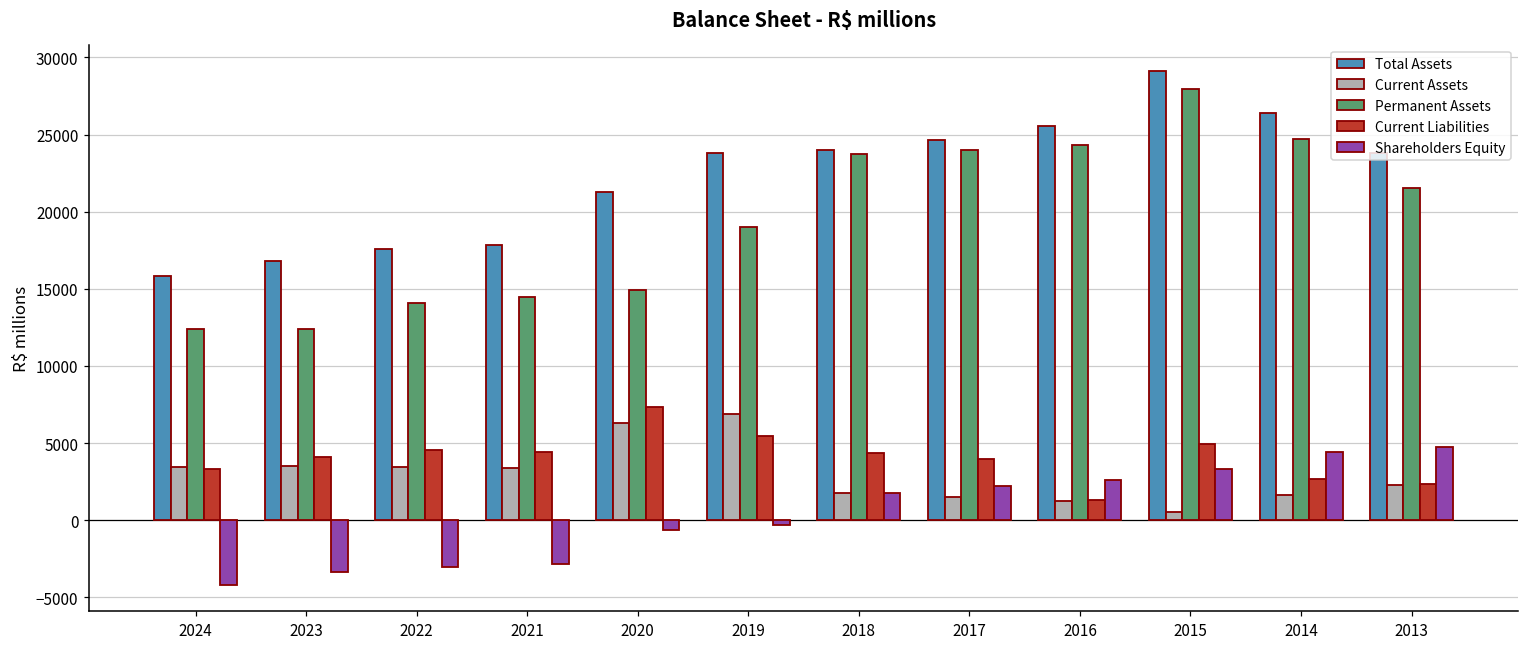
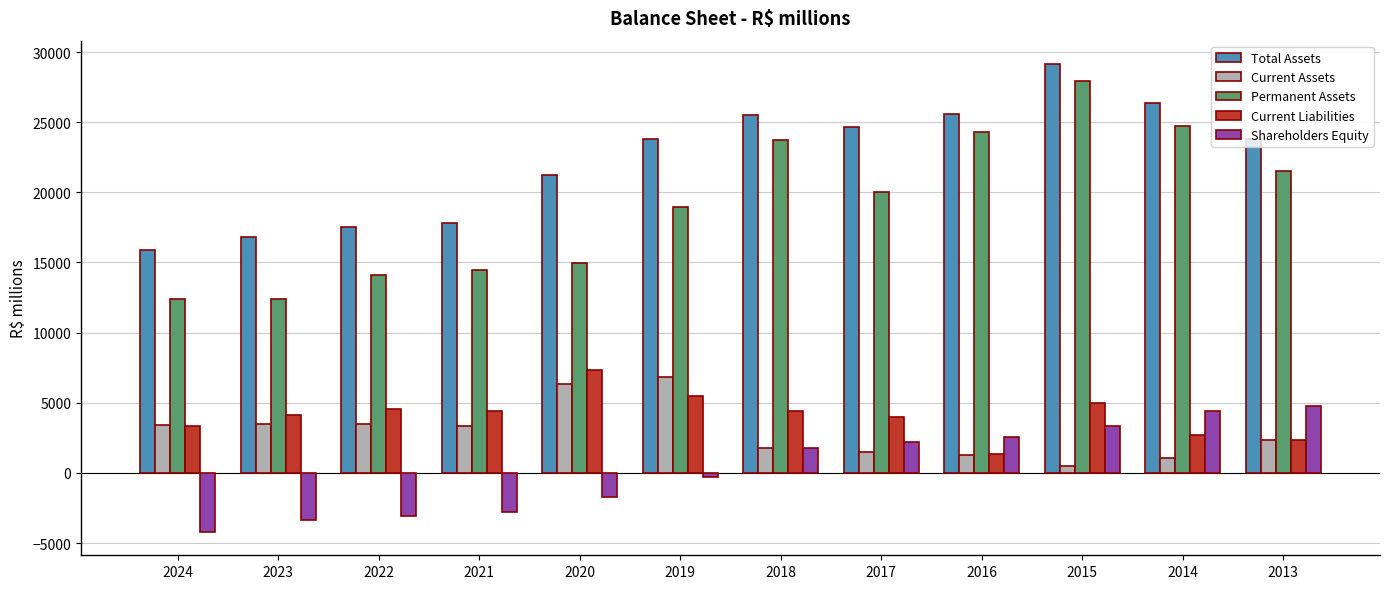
  {
    "Total Assets": {
      "2024": 15900,
      "2023": 16800,
      "2022": 17600,
      "2021": 17800,
      "2020": 21300,
      "2019": 23800,
-     "2018": 24000,
+     "2018": 25500,
      "2017": 24700,
      "2016": 25600,
      "2015": 29100,
      "2014": 26400
    },
    "Current Assets": {
      "2024": 3400,
      "2023": 3500,
      "2022": 3500,
      "2021": 3400,
      "2020": 6300,
      "2019": 6900,
      "2018": 1800,
      "2017": 1500,
      "2016": 1300,
      "2015": 500,
-     "2014": 1700,
+     "2014": 1100,
      "2013": 2300
    },
    "Permanent Assets": {
      "2024": 12400,
      "2023": 12400,
      "2022": 14100,
      "2021": 14500,
      "2020": 15000,
      "2019": 19000,
      "2018": 23700,
-     "2017": 24000,
+     "2017": 20000,
      "2016": 24300,
      "2015": 28000,
      "2014": 24700,
      "2013": 21500
    },
    "Current Liabilities": {
      "2024": 3300,
      "2023": 4100,
      "2022": 4600,
      "2021": 4400,
      "2020": 7400,
      "2019": 5500,
      "2018": 4400,
      "2017": 4000,
      "2016": 1300,
      "2015": 5000,
      "2014": 2700,
      "2013": 2400
    },
    "Shareholders Equity": {
      "2024": -4200,
      "2023": -3300,
      "2022": -3100,
      "2021": -2800,
-     "2020": -600,
+     "2020": -1700,
      "2019": -300,
      "2018": 1800,
      "2017": 2200,
      "2016": 2600,
      "2015": 3300,
      "2014": 4400,
      "2013": 4800
    }
  }
